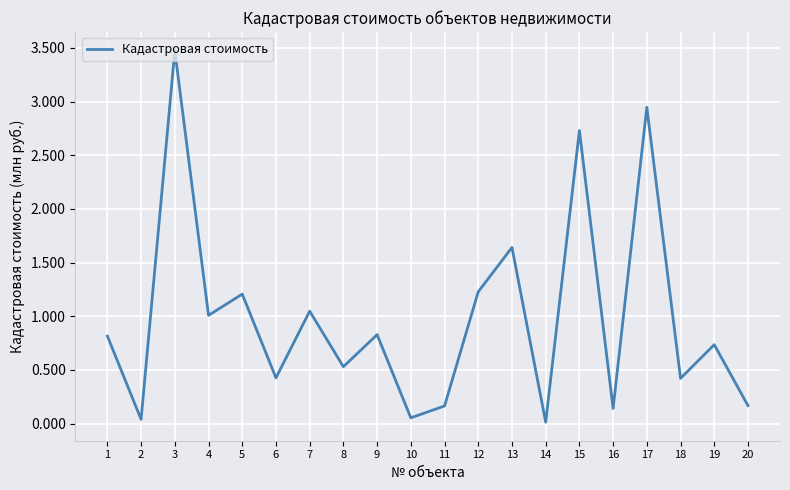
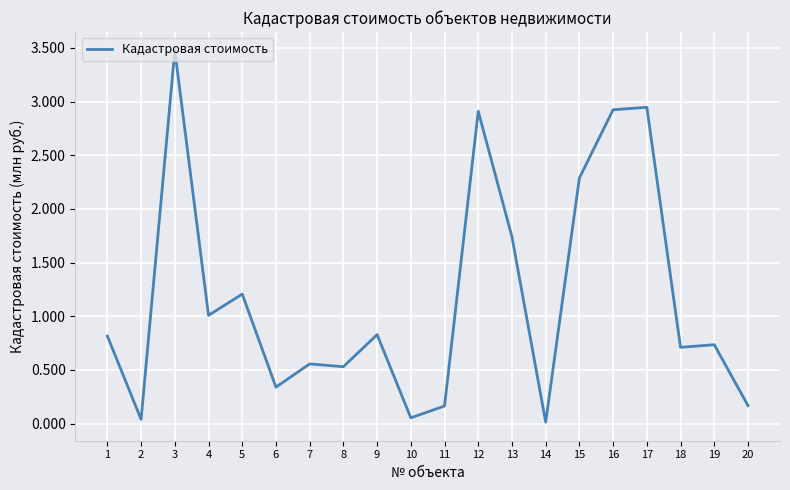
  {
    "1": 0.82,
    "2": 0.04,
    "4": 1.01,
    "5": 1.21,
-   "6": 0.43,
-   "7": 1.05,
+   "6": 0.34,
+   "7": 0.56,
    "8": 0.53,
    "9": 0.83,
    "10": 0.05,
    "11": 0.16,
-   "12": 1.23,
-   "13": 1.64,
+   "12": 2.91,
+   "13": 1.74,
    "14": 0.01,
-   "15": 2.73,
-   "16": 0.14,
+   "15": 2.29,
+   "16": 2.92,
    "17": 2.95,
-   "18": 0.42,
+   "18": 0.71,
    "19": 0.74,
    "20": 0.17
  }
